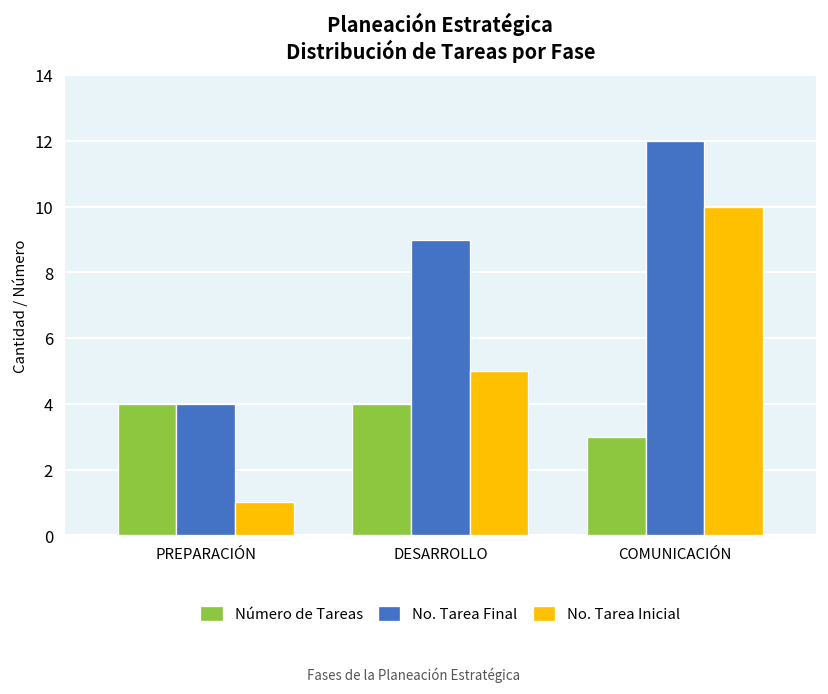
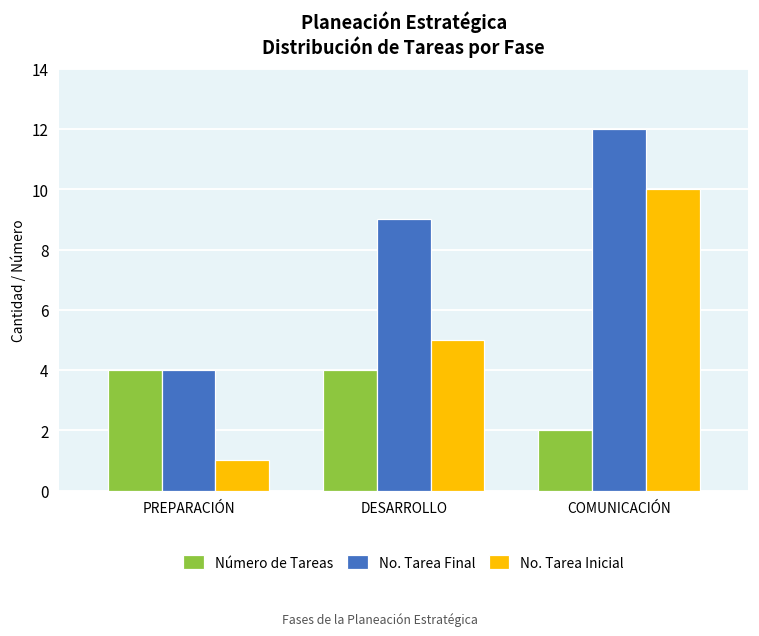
  {
    "Número de Tareas": {
      "PREPARACIÓN": 4,
      "DESARROLLO": 4,
-     "COMUNICACIÓN": 3
+     "COMUNICACIÓN": 2
    },
    "No. Tarea Final": {
      "PREPARACIÓN": 4,
      "DESARROLLO": 9,
      "COMUNICACIÓN": 12
    },
    "No. Tarea Inicial": {
      "PREPARACIÓN": 1,
      "DESARROLLO": 5,
      "COMUNICACIÓN": 10
    }
  }
